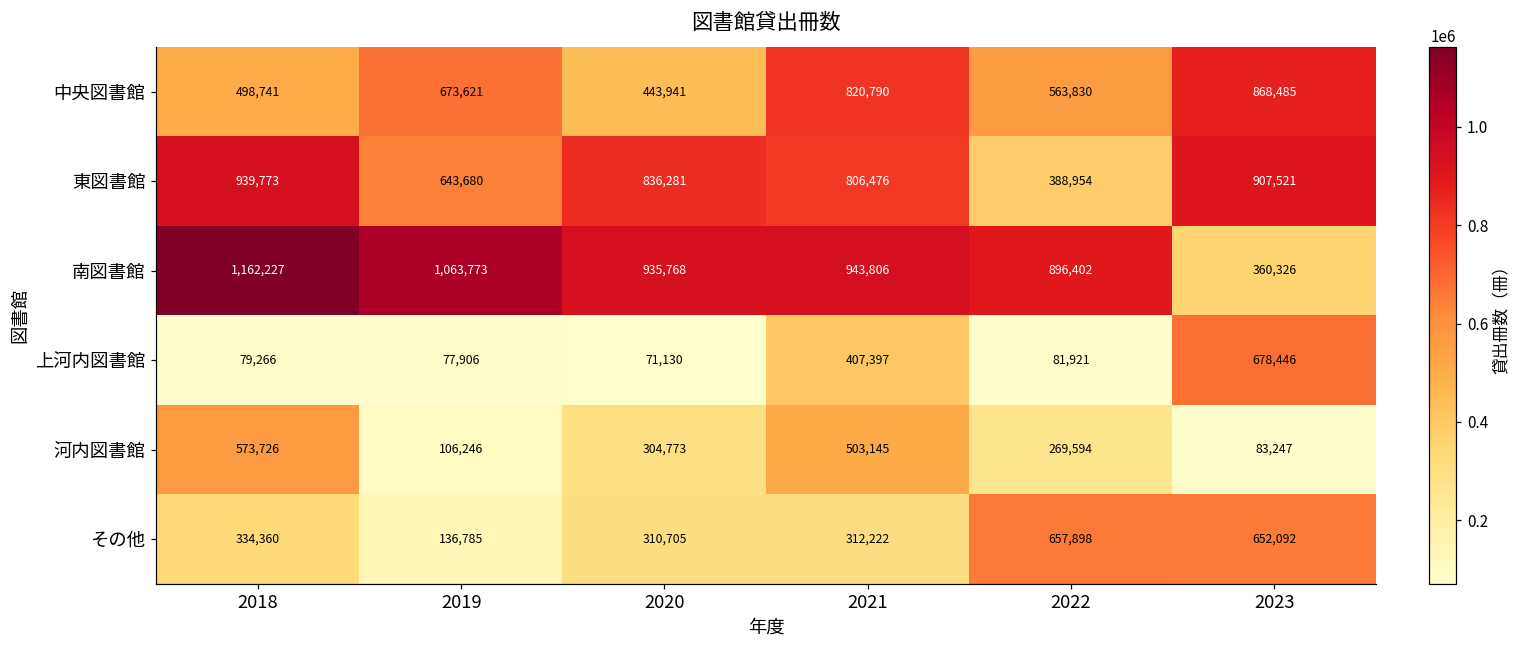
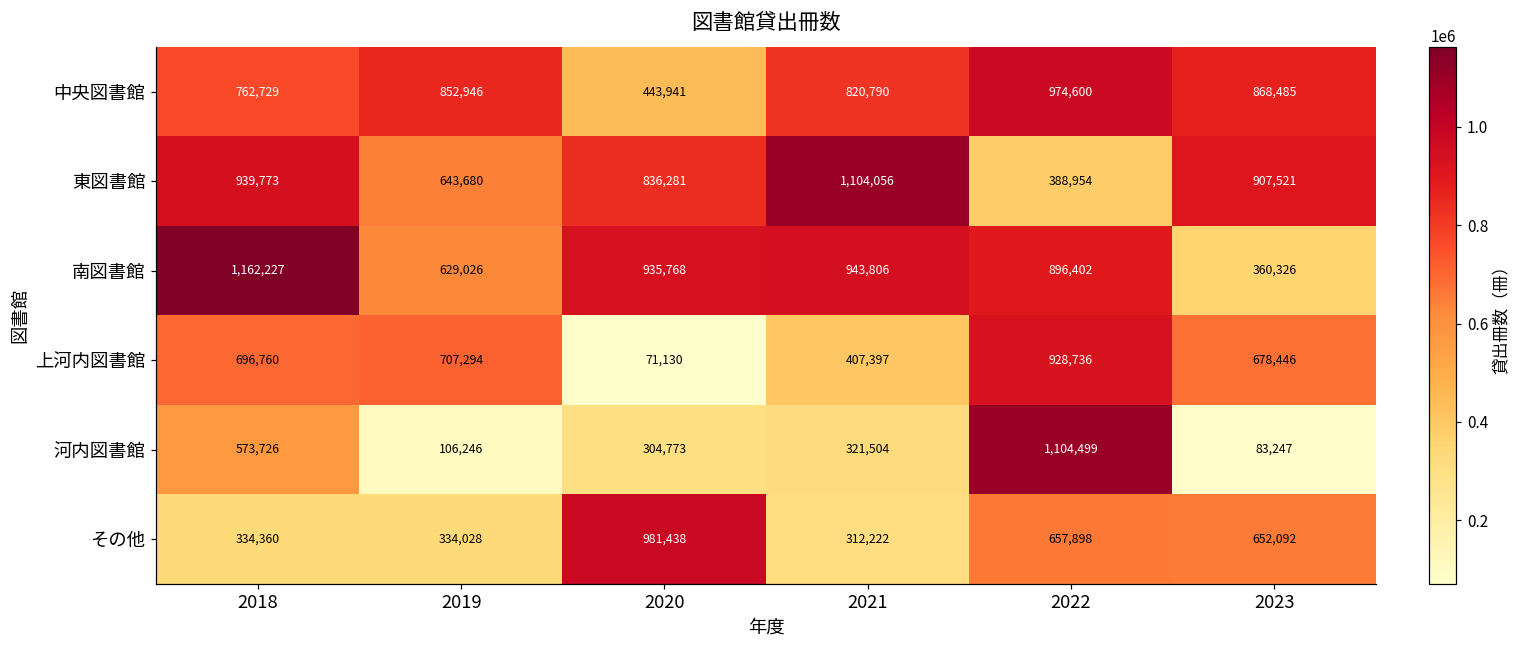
  {
    "中央図書館": {
-     "2018": "498,741",
-     "2019": "673,621",
+     "2018": "762,729",
+     "2019": "852,946",
      "2020": "443,941",
      "2021": "820,790",
-     "2022": "563,830",
+     "2022": "974,600",
      "2023": "868,485"
    },
    "東図書館": {
      "2018": "939,773",
      "2019": "643,680",
      "2020": "836,281",
-     "2021": "806,476",
+     "2021": "1,104,056",
      "2022": "388,954",
      "2023": "907,521"
    },
    "南図書館": {
      "2018": "1,162,227",
-     "2019": "1,063,773",
+     "2019": "629,026",
      "2020": "935,768",
      "2021": "943,806",
      "2022": "896,402",
      "2023": "360,326"
    },
    "上河内図書館": {
-     "2018": "79,266",
-     "2019": "77,906",
+     "2018": "696,760",
+     "2019": "707,294",
      "2020": "71,130",
      "2021": "407,397",
-     "2022": "81,921",
+     "2022": "928,736",
      "2023": "678,446"
    },
    "河内図書館": {
      "2018": "573,726",
      "2019": "106,246",
      "2020": "304,773",
-     "2021": "503,145",
-     "2022": "269,594",
+     "2021": "321,504",
+     "2022": "1,104,499",
      "2023": "83,247"
    },
    "その他": {
      "2018": "334,360",
-     "2019": "136,785",
-     "2020": "310,705",
+     "2019": "334,028",
+     "2020": "981,438",
      "2021": "312,222",
      "2022": "657,898",
      "2023": "652,092"
    }
  }
